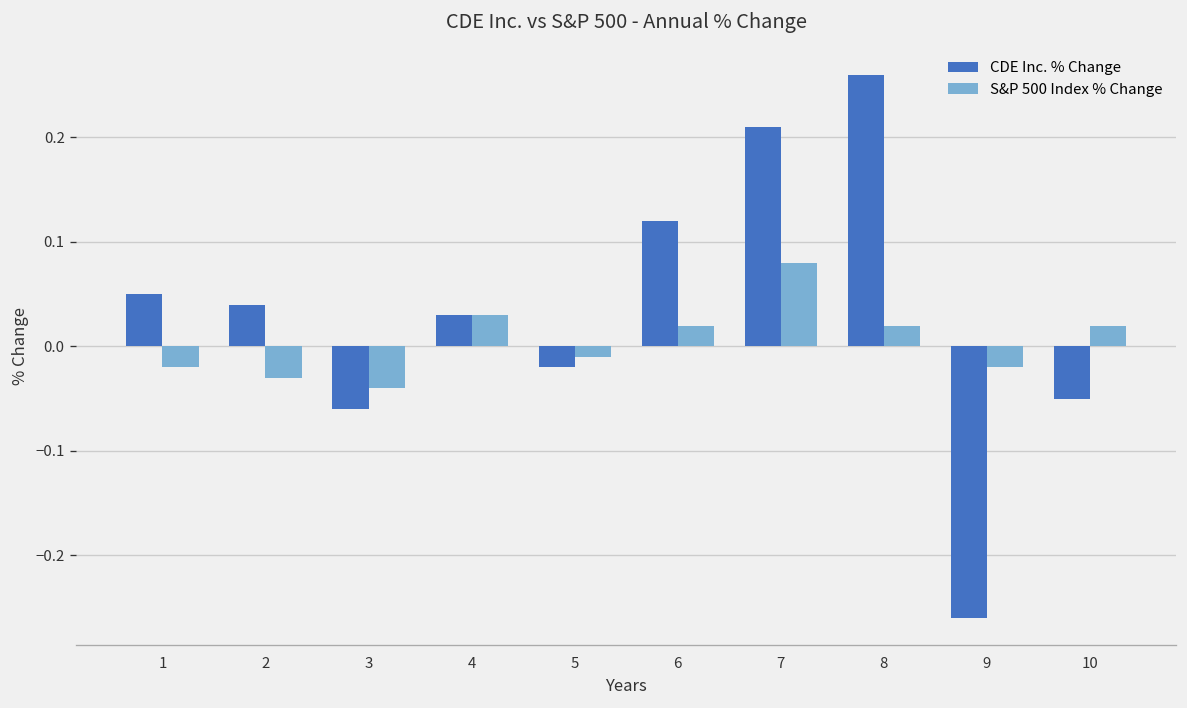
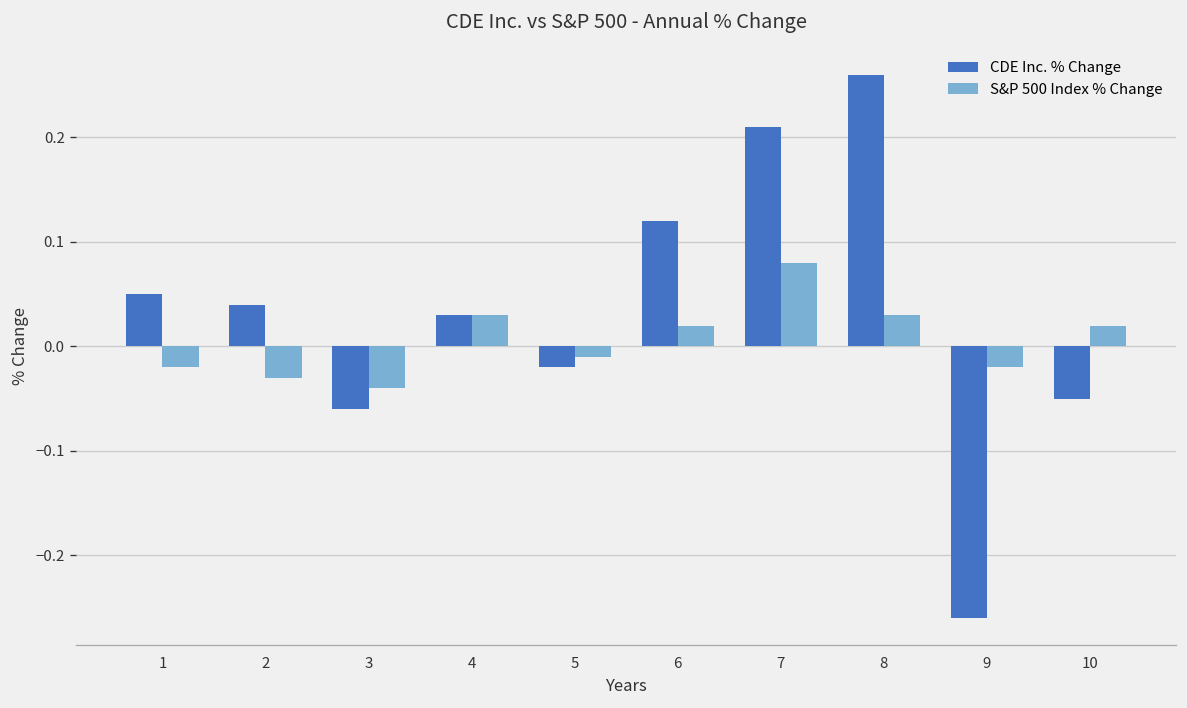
  {
    "CDE Inc. % Change": {
      "1": 0.05,
      "2": 0.04,
      "3": -0.06,
      "4": 0.03,
      "5": -0.02,
      "6": 0.12,
      "7": 0.21,
      "8": 0.26,
      "9": -0.26,
      "10": -0.05
    },
    "S&P 500 Index % Change": {
      "1": -0.02,
      "2": -0.03,
      "3": -0.04,
      "4": 0.03,
      "5": -0.01,
      "6": 0.02,
      "7": 0.08,
-     "8": 0.02,
+     "8": 0.03,
      "9": -0.02,
      "10": 0.02
    }
  }
